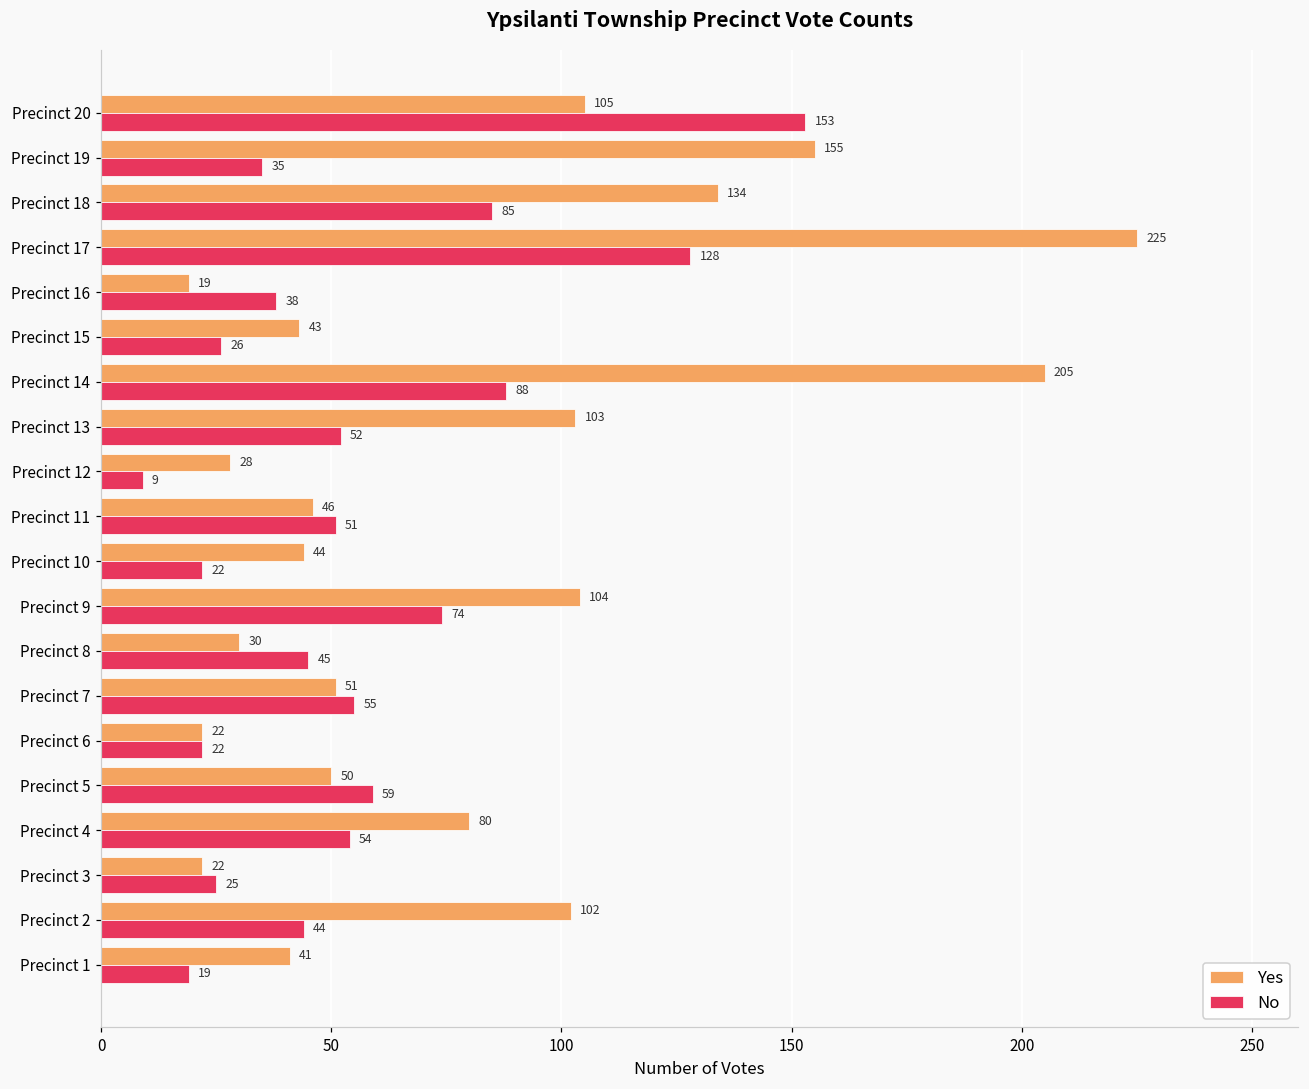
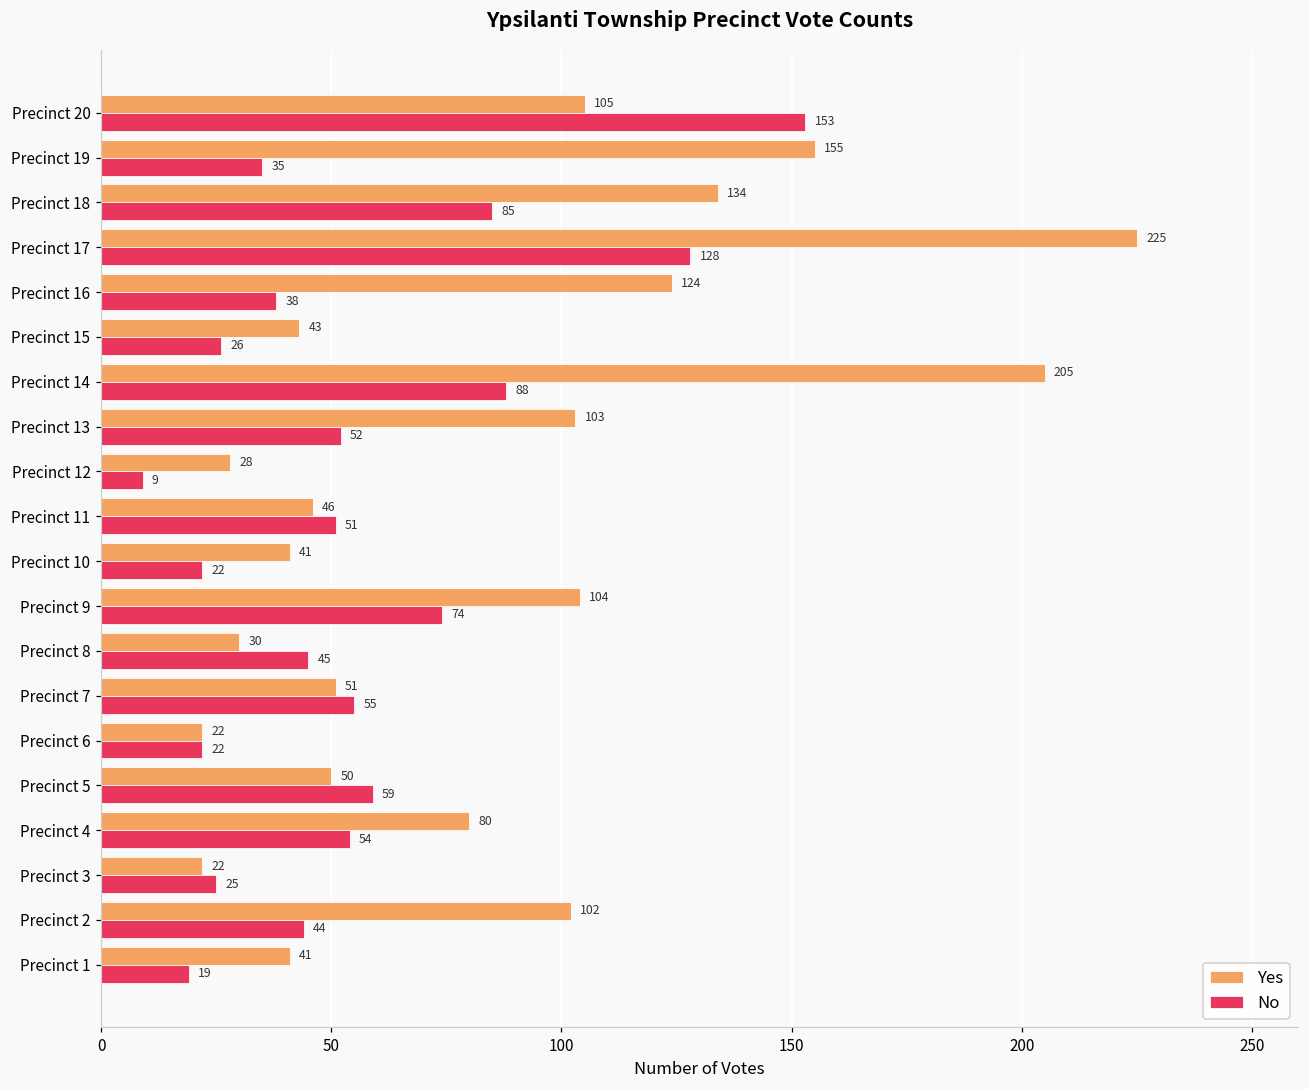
  {
    "Yes": {
      "Precinct 20": 105,
      "Precinct 19": 155,
      "Precinct 18": 134,
      "Precinct 17": 225,
-     "Precinct 16": 19,
+     "Precinct 16": 124,
      "Precinct 15": 43,
      "Precinct 14": 205,
      "Precinct 13": 103,
      "Precinct 12": 28,
      "Precinct 11": 46,
-     "Precinct 10": 44,
+     "Precinct 10": 41,
      "Precinct 9": 104,
      "Precinct 8": 30,
      "Precinct 7": 51,
      "Precinct 6": 22,
      "Precinct 5": 50,
      "Precinct 4": 80,
      "Precinct 3": 22,
      "Precinct 2": 102,
      "Precinct 1": 41
    },
    "No": {
      "Precinct 20": 153,
      "Precinct 19": 35,
      "Precinct 18": 85,
      "Precinct 17": 128,
      "Precinct 16": 38,
      "Precinct 15": 26,
      "Precinct 14": 88,
      "Precinct 13": 52,
      "Precinct 12": 9,
      "Precinct 11": 51,
      "Precinct 10": 22,
      "Precinct 9": 74,
      "Precinct 8": 45,
      "Precinct 7": 55,
      "Precinct 6": 22,
      "Precinct 5": 59,
      "Precinct 4": 54,
      "Precinct 3": 25,
      "Precinct 2": 44,
      "Precinct 1": 19
    }
  }
